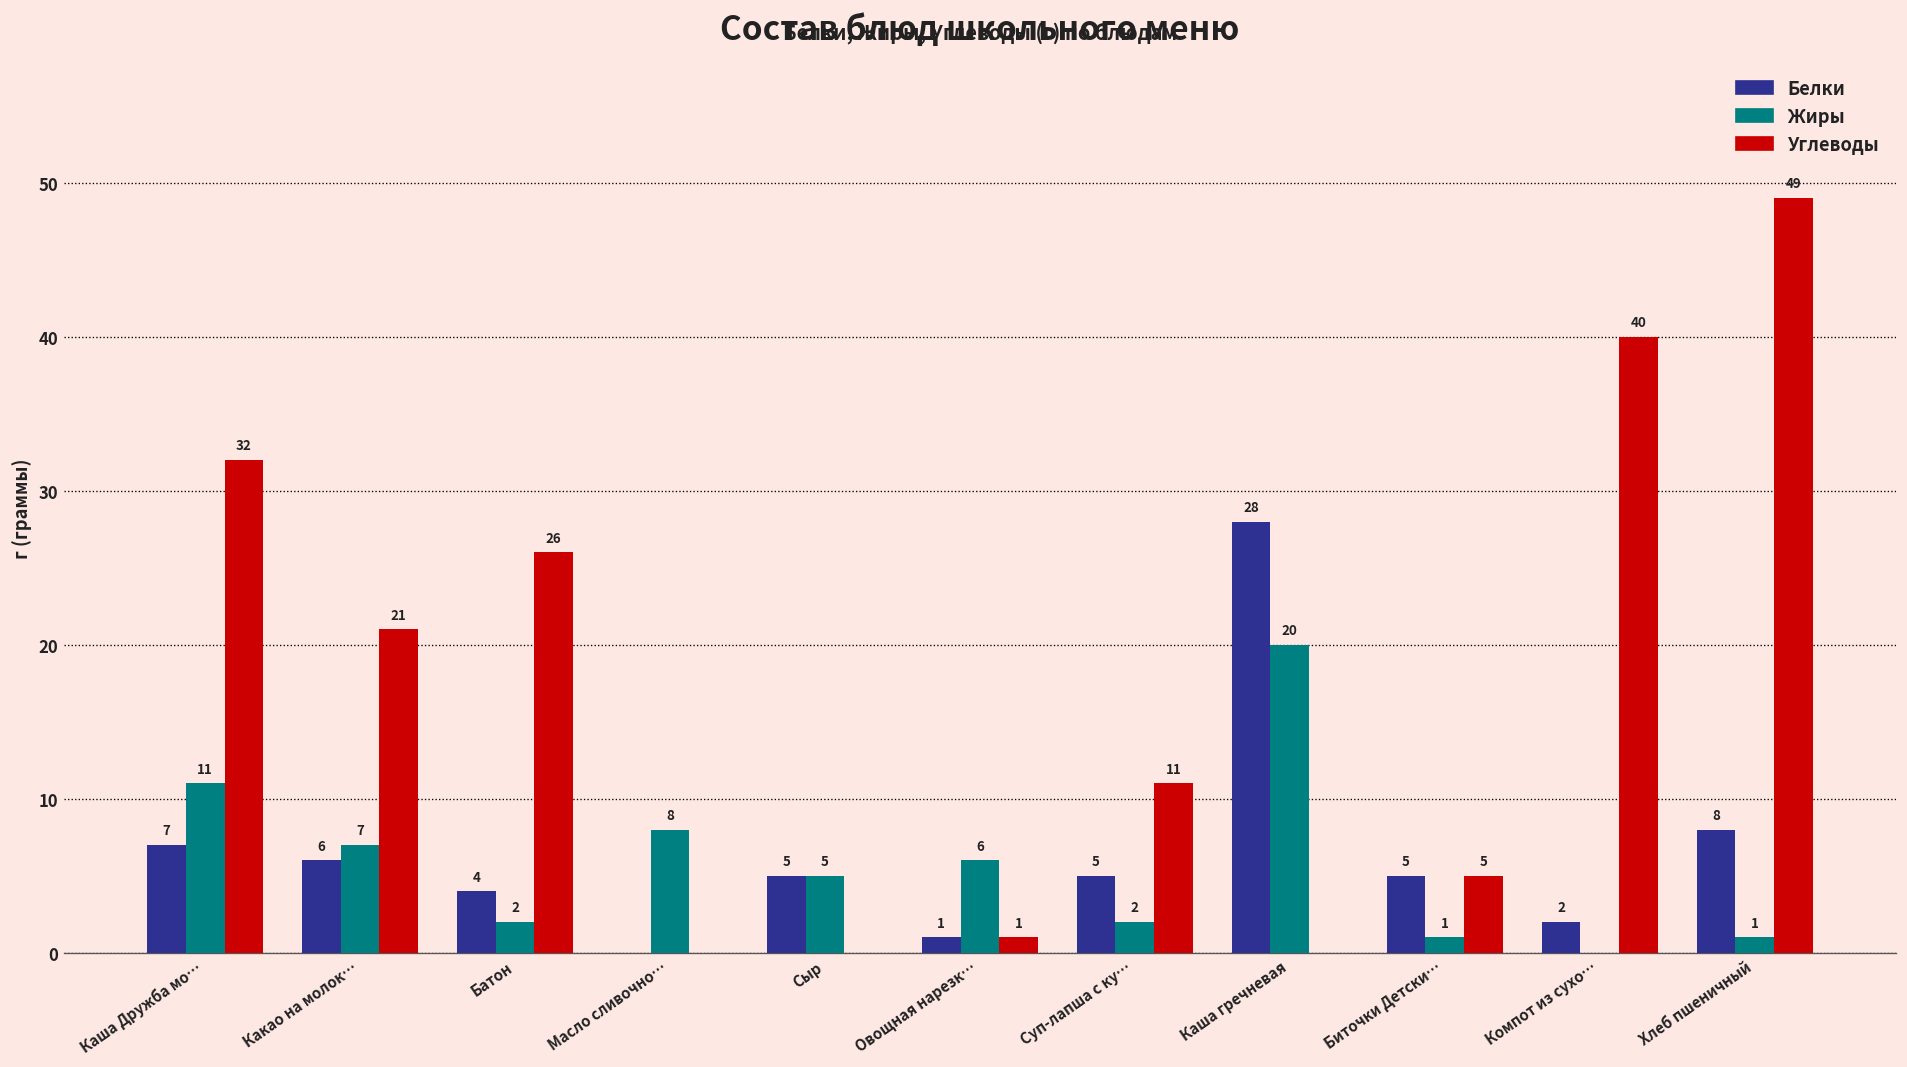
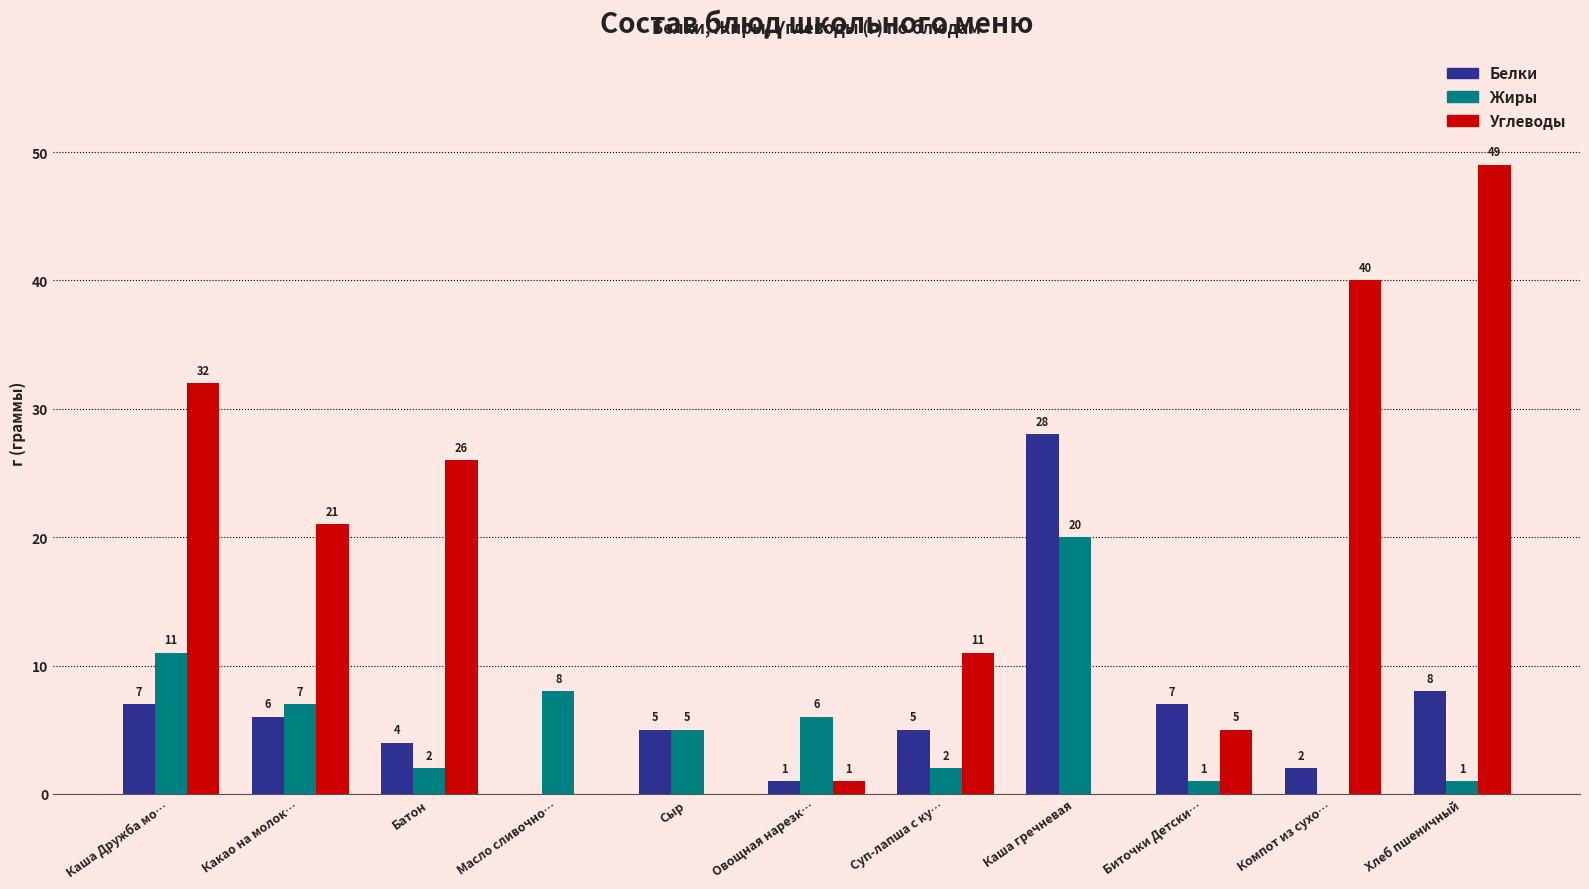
  {
    "Белки": {
      "Каша Дружба мо…": 7,
      "Какао на молок…": 6,
      "Батон": 4,
      "Сыр": 5,
      "Овощная нарезк…": 1,
      "Суп-лапша с ку…": 5,
      "Каша гречневая": 28,
-     "Биточки Детски…": 5,
+     "Биточки Детски…": 7,
      "Компот из сухо…": 2,
      "Хлеб пшеничный": 8
    },
    "Жиры": {
      "Каша Дружба мо…": 11,
      "Какао на молок…": 7,
      "Батон": 2,
      "Масло сливочно…": 8,
      "Сыр": 5,
      "Овощная нарезк…": 6,
      "Суп-лапша с ку…": 2,
      "Каша гречневая": 20,
      "Биточки Детски…": 1,
      "Хлеб пшеничный": 1
    },
    "Углеводы": {
      "Каша Дружба мо…": 32,
      "Какао на молок…": 21,
      "Батон": 26,
      "Овощная нарезк…": 1,
      "Суп-лапша с ку…": 11,
      "Биточки Детски…": 5,
      "Компот из сухо…": 40,
      "Хлеб пшеничный": 49
    }
  }
